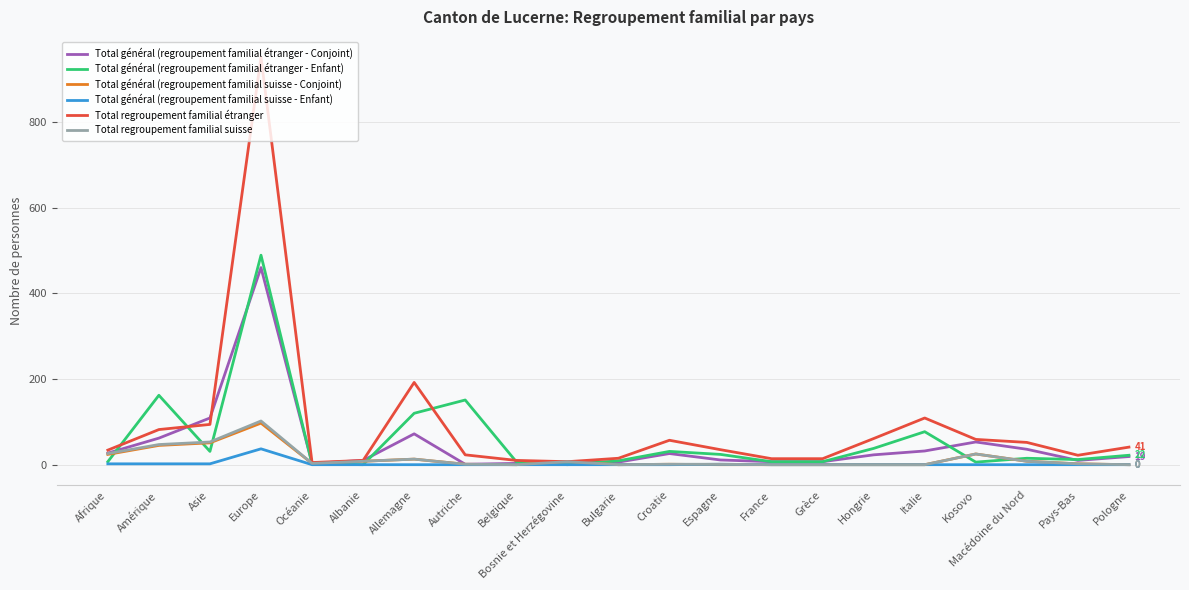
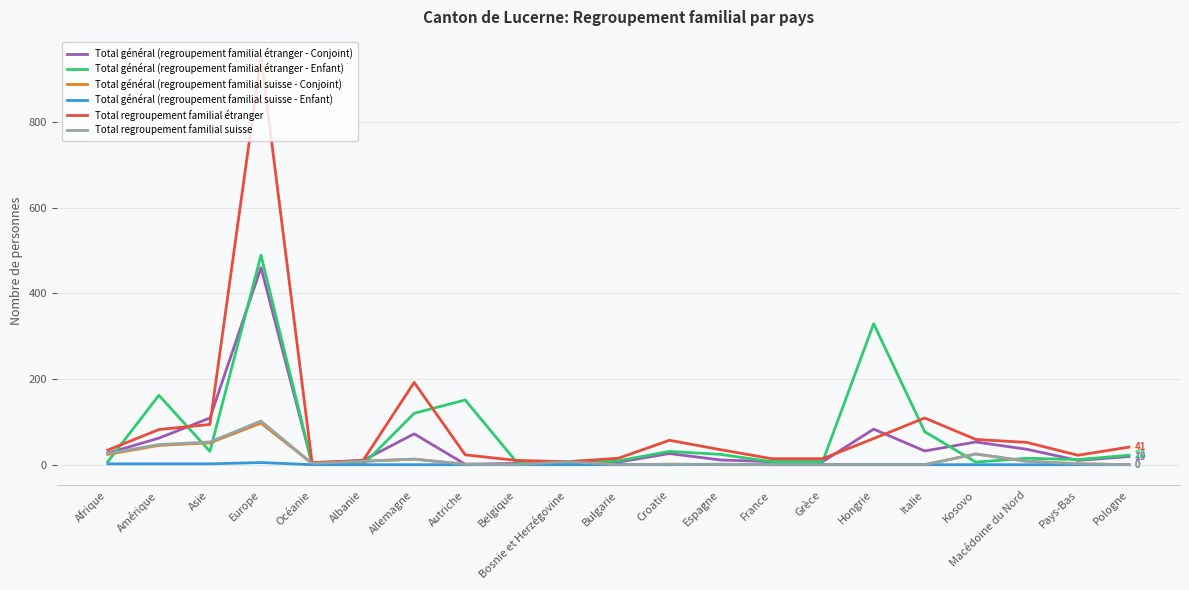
  {
    "Total général (regroupement familial étranger - Conjoint)": {
      "Amérique": 60,
      "Asie": 110,
      "Europe": 460,
      "Allemagne": 70,
      "Espagne": 10,
-     "Hongrie": 20,
+     "Hongrie": 80,
      "Italie": 30,
      "Kosovo": 50,
      "Macédoine du Nord": 40
    },
    "Total général (regroupement familial étranger - Enfant)": {
      "Amérique": 160,
      "Asie": 30,
      "Europe": 490,
      "Allemagne": 120,
      "Autriche": 150,
      "Espagne": 20,
-     "Hongrie": 40,
+     "Hongrie": 330,
      "Italie": 80,
      "Kosovo": 10,
      "Macédoine du Nord": 20
    },
    "Total général (regroupement familial suisse - Enfant)": {
      "Amérique": 0,
      "Asie": 0,
-     "Europe": 40,
+     "Europe": 10,
      "Allemagne": 0,
      "Kosovo": 0,
      "Macédoine du Nord": 0
    }
  }
